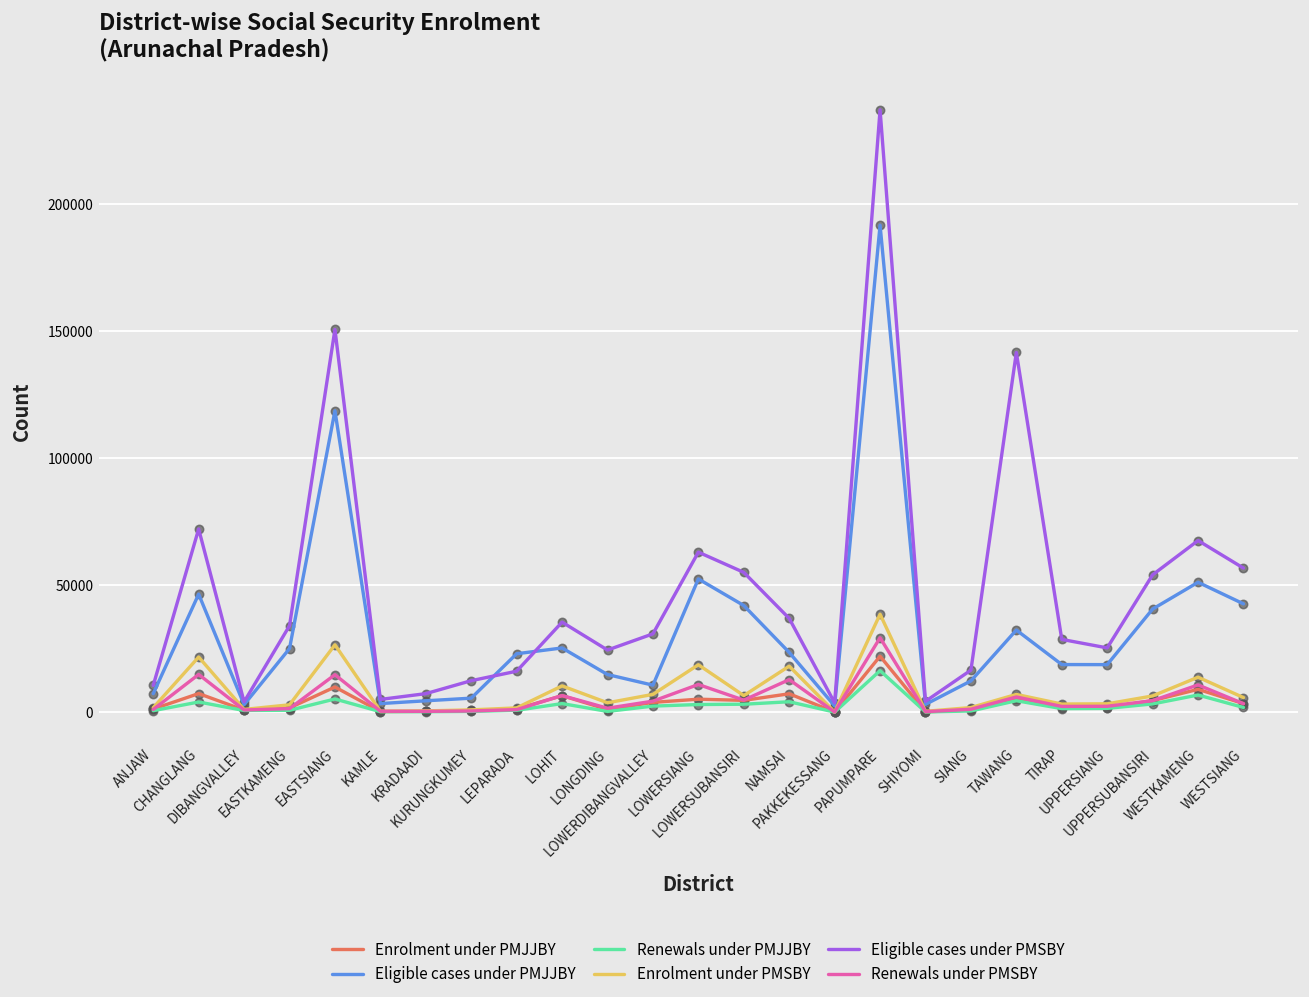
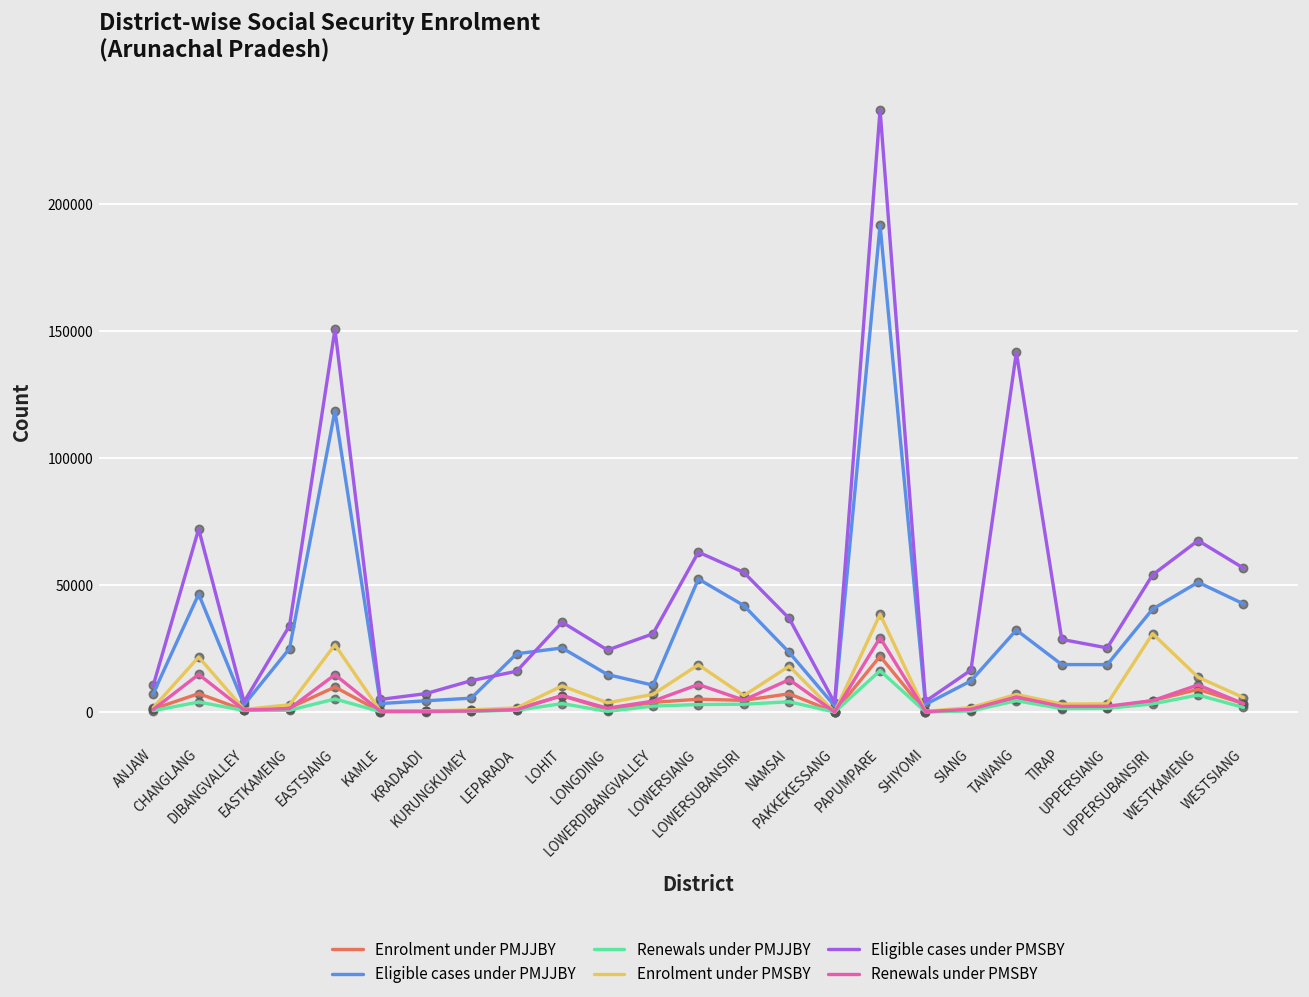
  {
    "Enrolment under PMJJBY": {
      "CHANGLANG": 7000,
      "EASTSIANG": 10000,
      "LOWERSIANG": 5000,
      "NAMSAI": 7000,
      "PAPUMPARE": 22000,
      "WESTKAMENG": 9000
    },
    "Eligible cases under PMJJBY": {
      "ANJAW": 7000,
      "CHANGLANG": 47000,
      "DIBANGVALLEY": 3000,
      "EASTKAMENG": 25000,
      "EASTSIANG": 119000,
      "KAMLE": 3000,
      "KRADAADI": 5000,
      "KURUNGKUMEY": 6000,
      "LEPARADA": 23000,
      "LOHIT": 25000,
      "LONGDING": 15000,
      "LOWERDIBANGVALLEY": 11000,
      "LOWERSIANG": 52000,
      "LOWERSUBANSIRI": 42000,
      "NAMSAI": 24000,
      "PAKKEKESSANG": 3000,
      "PAPUMPARE": 192000,
      "SHIYOMI": 3000,
      "SIANG": 12000,
      "TAWANG": 32000,
      "TIRAP": 19000,
      "UPPERSIANG": 19000,
      "UPPERSUBANSIRI": 41000,
      "WESTKAMENG": 51000,
      "WESTSIANG": 43000
    },
    "Renewals under PMJJBY": {
      "CHANGLANG": 4000,
      "EASTSIANG": 5000,
      "LOHIT": 3000,
      "LOWERDIBANGVALLEY": 2000,
      "LOWERSIANG": 3000,
      "LOWERSUBANSIRI": 3000,
      "NAMSAI": 4000,
      "PAPUMPARE": 16000,
      "UPPERSUBANSIRI": 3000,
      "WESTKAMENG": 7000,
      "WESTSIANG": 2000
    },
    "Enrolment under PMSBY": {
      "CHANGLANG": 22000,
      "EASTKAMENG": 3000,
      "EASTSIANG": 27000,
      "LOHIT": 10000,
      "LONGDING": 4000,
      "LOWERDIBANGVALLEY": 7000,
      "LOWERSIANG": 19000,
      "LOWERSUBANSIRI": 7000,
      "NAMSAI": 18000,
      "PAPUMPARE": 39000,
-     "UPPERSUBANSIRI": 6000,
+     "UPPERSUBANSIRI": 31000,
      "WESTKAMENG": 14000,
      "WESTSIANG": 6000
    },
    "Eligible cases under PMSBY": {
      "ANJAW": 11000,
      "CHANGLANG": 72000,
      "DIBANGVALLEY": 4000,
      "EASTKAMENG": 34000,
      "EASTSIANG": 151000,
      "KAMLE": 5000,
      "KRADAADI": 7000,
      "KURUNGKUMEY": 12000,
      "LEPARADA": 16000,
      "LOHIT": 36000,
      "LONGDING": 25000,
      "LOWERDIBANGVALLEY": 31000,
      "LOWERSIANG": 63000,
      "LOWERSUBANSIRI": 55000,
      "NAMSAI": 37000,
      "PAKKEKESSANG": 4000,
      "PAPUMPARE": 237000,
      "SHIYOMI": 4000,
      "SIANG": 17000,
      "TAWANG": 142000,
      "TIRAP": 29000,
      "UPPERSIANG": 25000,
      "UPPERSUBANSIRI": 54000,
      "WESTKAMENG": 68000,
      "WESTSIANG": 57000
    },
    "Renewals under PMSBY": {
      "CHANGLANG": 15000,
      "EASTSIANG": 15000,
      "LOWERSIANG": 11000,
      "NAMSAI": 13000,
      "PAPUMPARE": 29000,
      "WESTKAMENG": 11000
    }
  }
